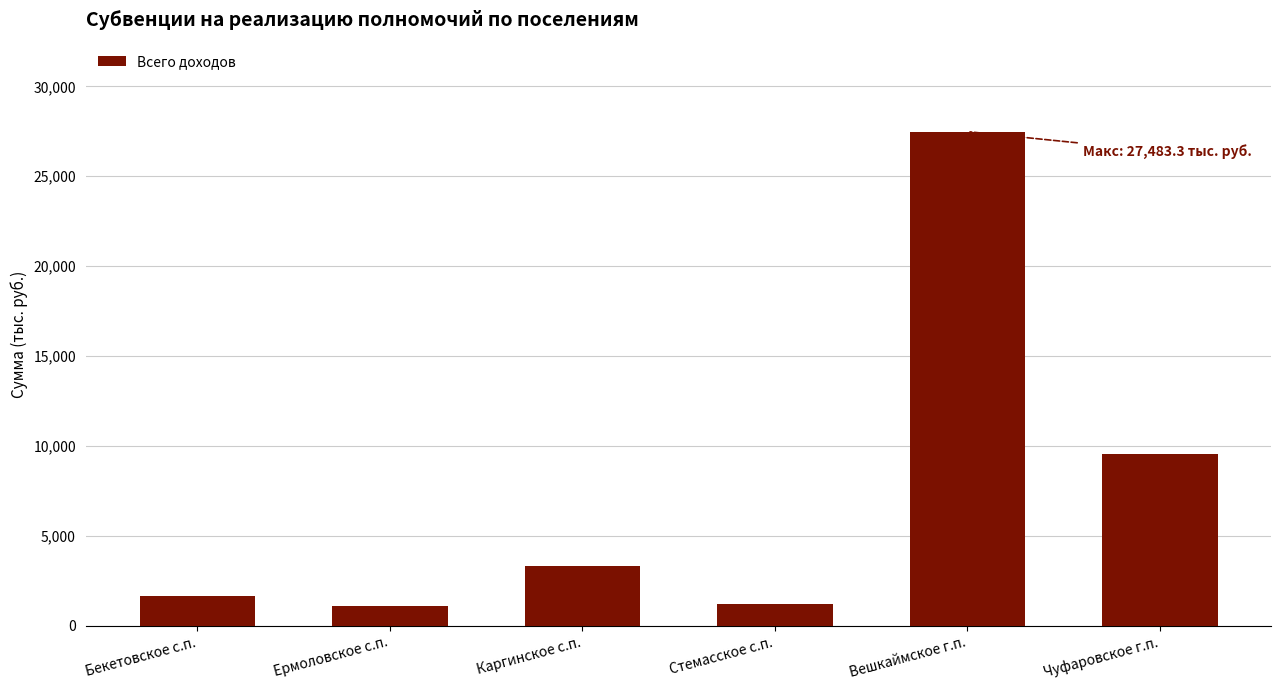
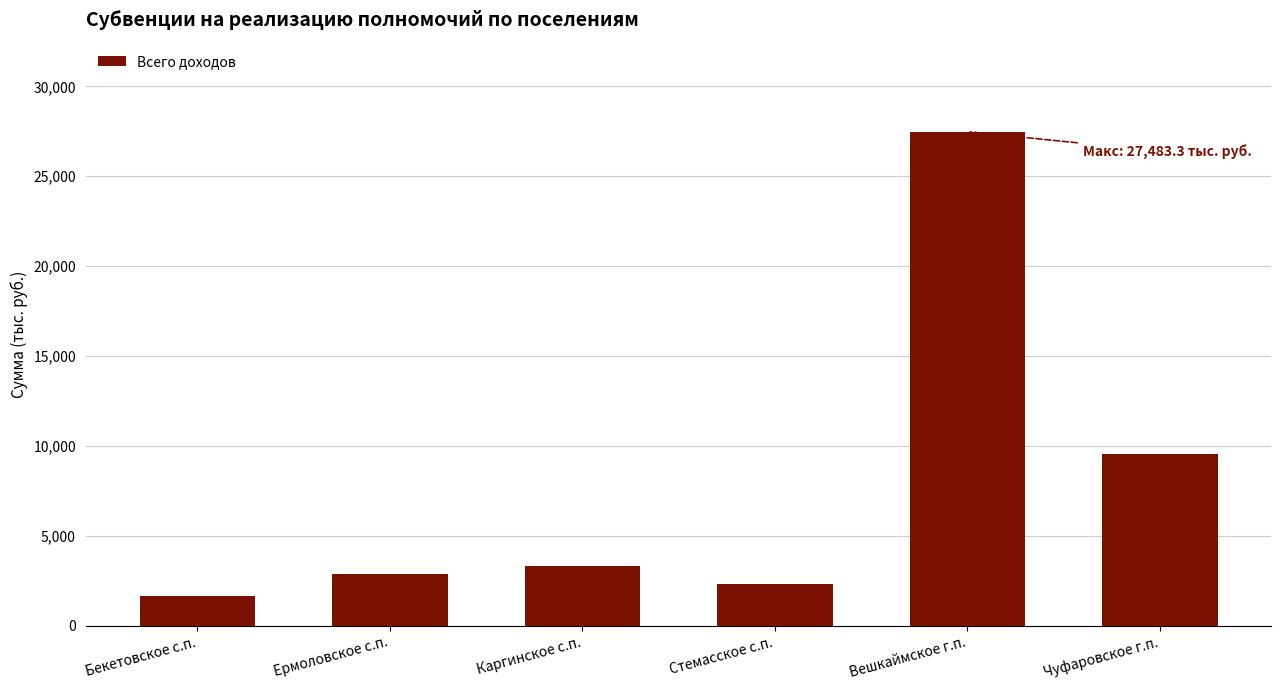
  {
    "Бекетовское с.п.": "1,600",
-   "Ермоловское с.п.": "1,100",
+   "Ермоловское с.п.": "2,900",
    "Каргинское с.п.": "3,300",
-   "Стемасское с.п.": "1,200",
+   "Стемасское с.п.": "2,300",
    "Чуфаровское г.п.": "9,500"
  }
